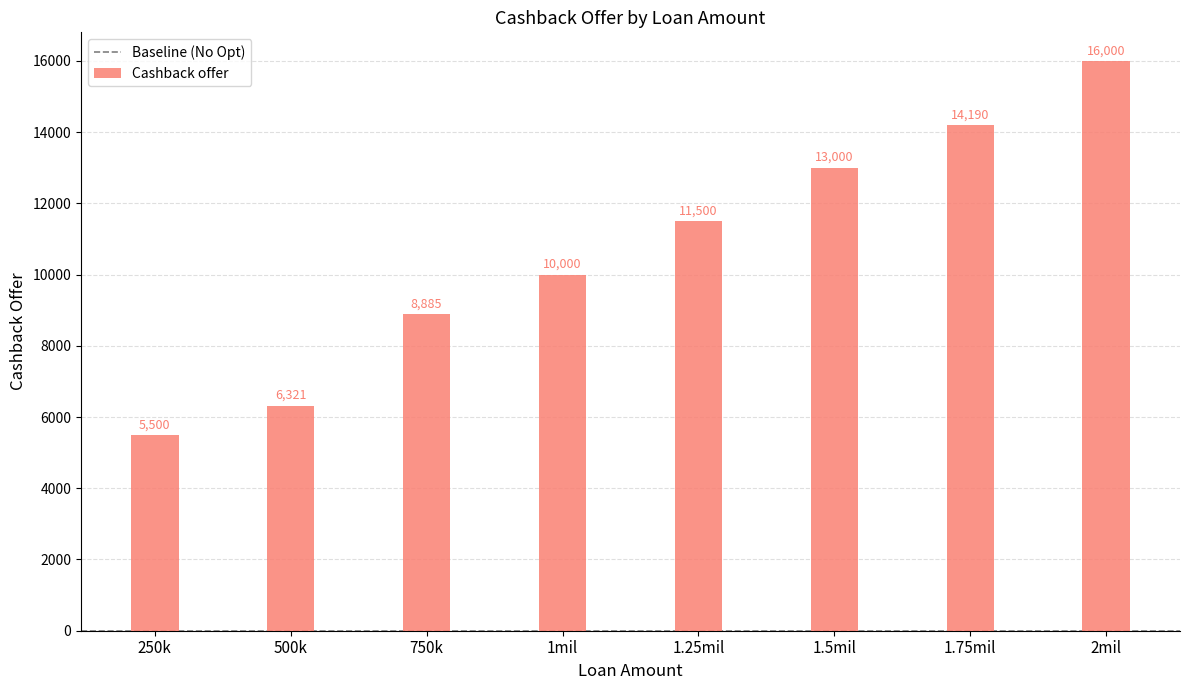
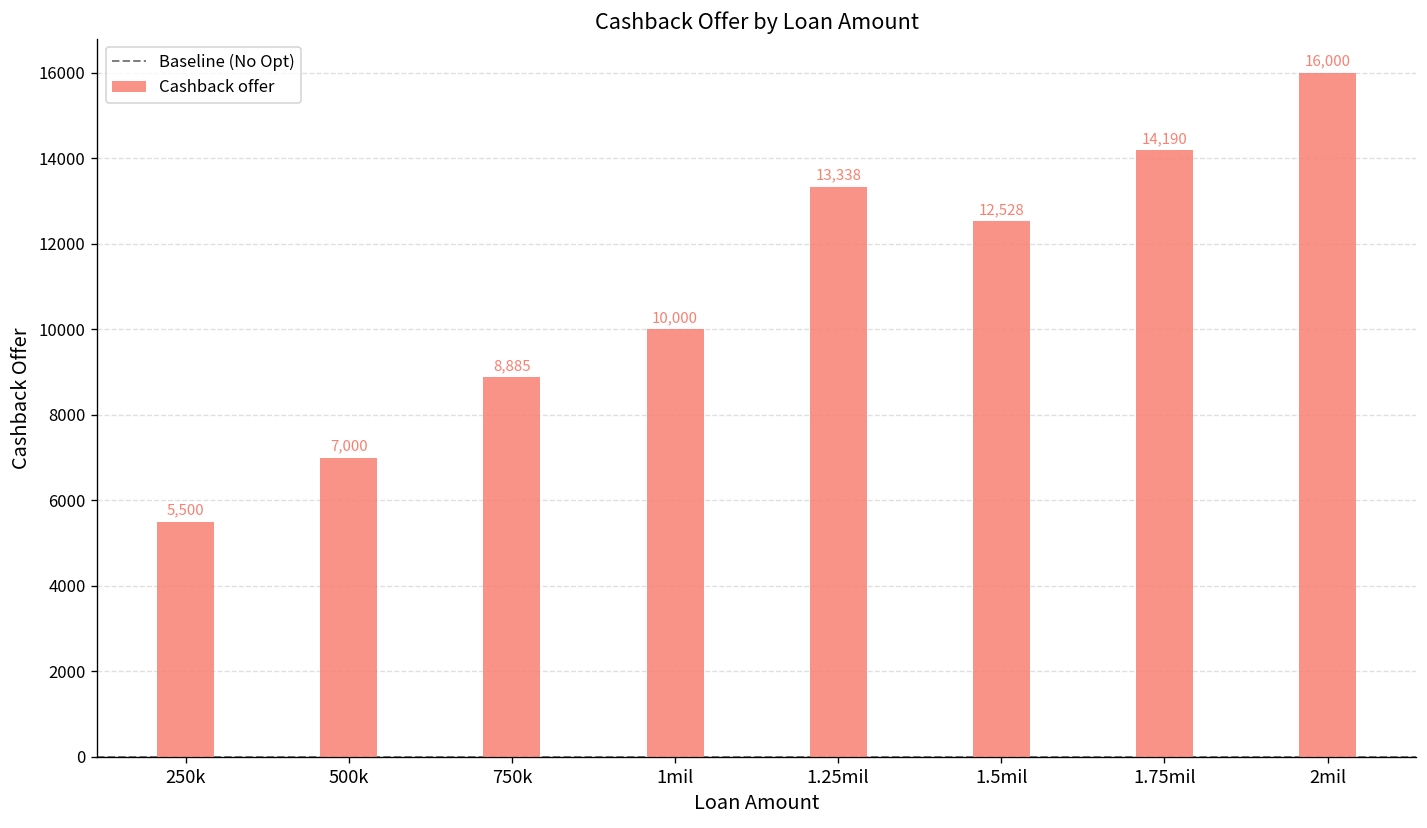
  {
    "250k": "5,500",
-   "500k": "6,321",
+   "500k": "7,000",
    "750k": "8,885",
    "1mil": "10,000",
-   "1.25mil": "11,500",
-   "1.5mil": "13,000",
+   "1.25mil": "13,338",
+   "1.5mil": "12,528",
    "1.75mil": "14,190",
    "2mil": "16,000"
  }
